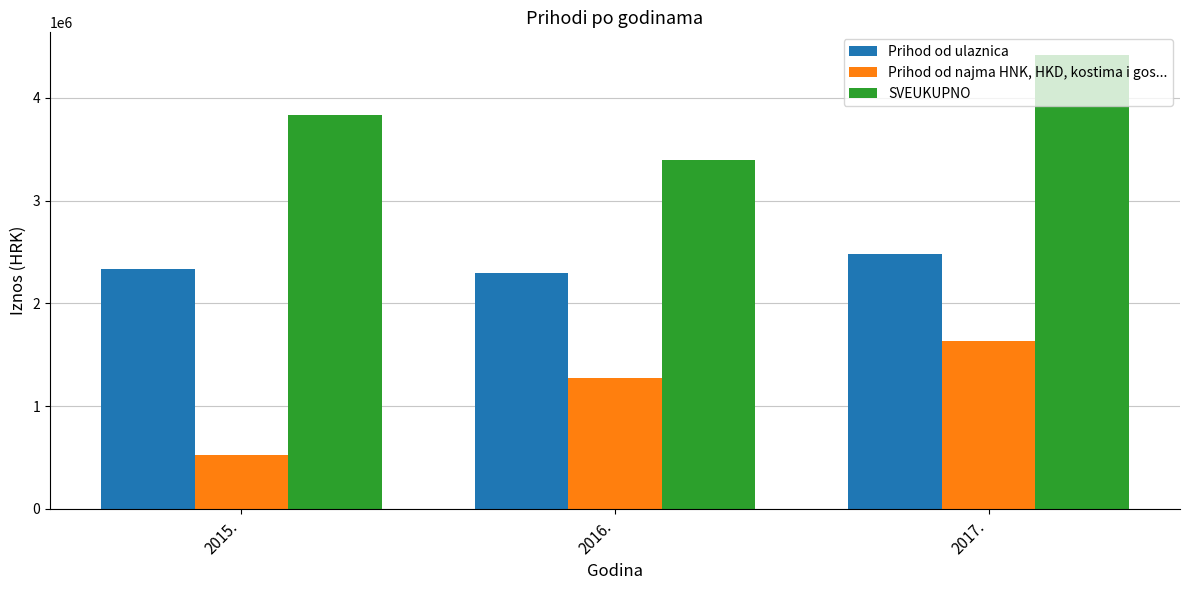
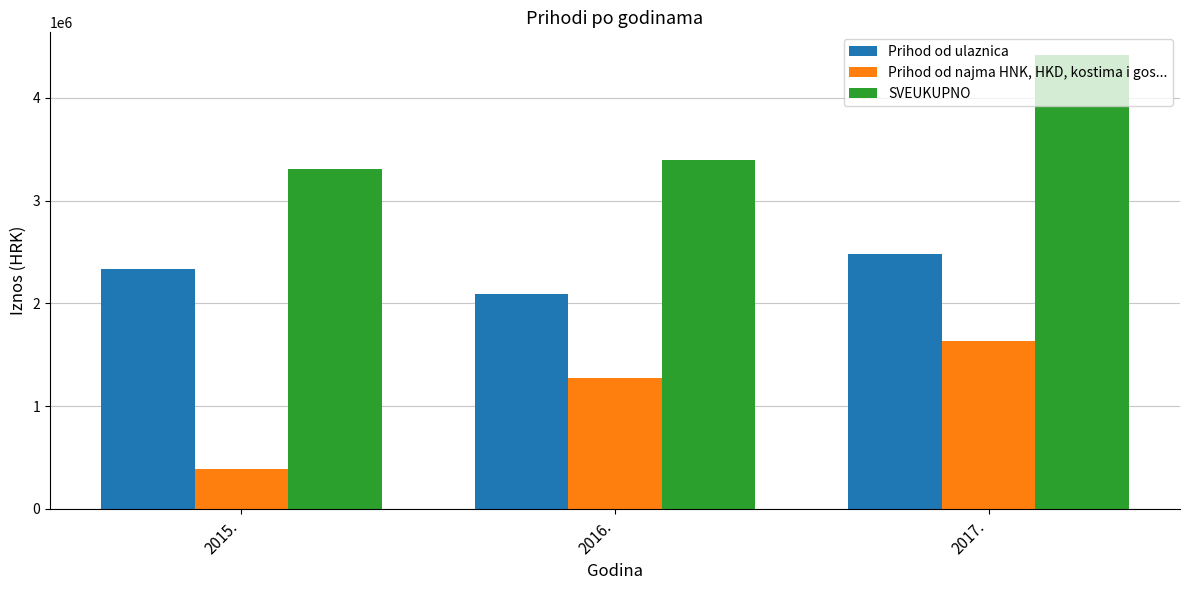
  {
    "Prihod od ulaznica": {
      "2015.": 2340000,
-     "2016.": 2300000,
+     "2016.": 2090000,
      "2017.": 2480000
    },
    "Prihod od najma HNK, HKD, kostima i gos...": {
-     "2015.": 520000,
+     "2015.": 380000,
      "2016.": 1270000,
      "2017.": 1630000
    },
    "SVEUKUPNO": {
-     "2015.": 3840000,
+     "2015.": 3310000,
      "2016.": 3390000
    }
  }
